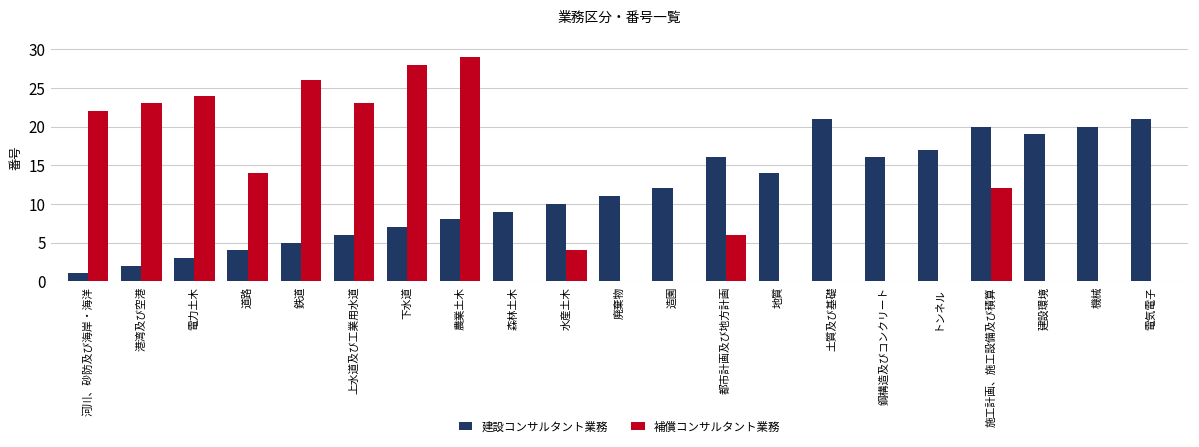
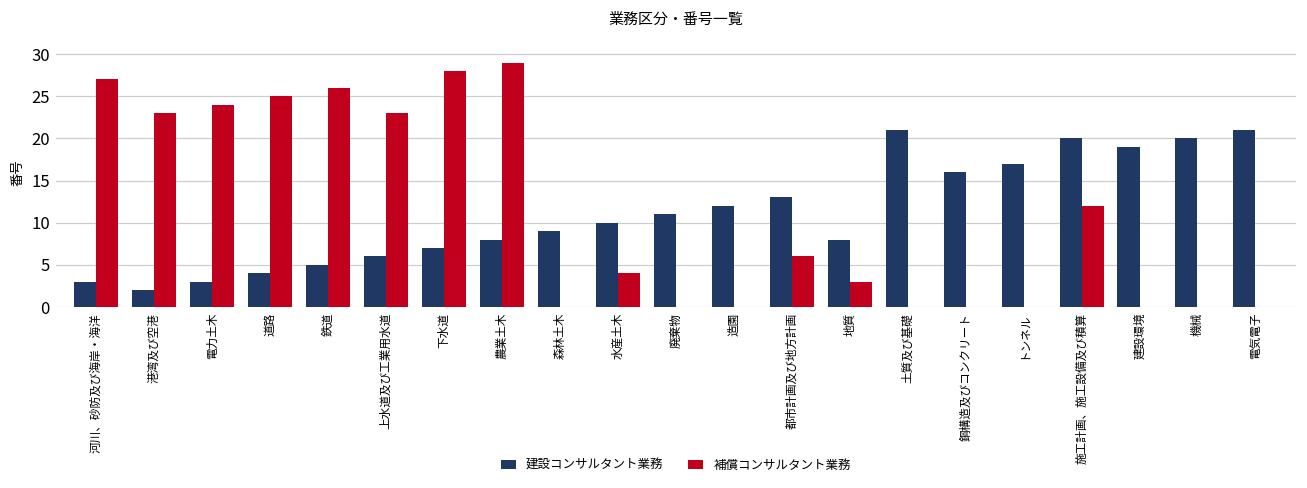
  {
    "建設コンサルタント業務": {
-     "河川、砂防及び海岸・海洋": 1,
+     "河川、砂防及び海岸・海洋": 3,
      "港湾及び空港": 2,
      "電力土木": 3,
      "道路": 4,
      "鉄道": 5,
      "上水道及び工業用水道": 6,
      "下水道": 7,
      "農業土木": 8,
      "森林土木": 9,
      "水産土木": 10,
      "廃棄物": 11,
      "造園": 12,
-     "都市計画及び地方計画": 16,
-     "地質": 14,
+     "都市計画及び地方計画": 13,
+     "地質": 8,
      "土質及び基礎": 21,
      "鋼構造及びコンクリート": 16,
      "トンネル": 17,
      "施工計画、施工設備及び積算": 20,
      "建設環境": 19,
      "機械": 20,
      "電気電子": 21
    },
    "補償コンサルタント業務": {
-     "河川、砂防及び海岸・海洋": 22,
+     "河川、砂防及び海岸・海洋": 27,
      "港湾及び空港": 23,
      "電力土木": 24,
-     "道路": 14,
+     "道路": 25,
      "鉄道": 26,
      "上水道及び工業用水道": 23,
      "下水道": 28,
      "農業土木": 29,
      "森林土木": 0,
      "水産土木": 4,
      "廃棄物": 0,
      "造園": 0,
      "都市計画及び地方計画": 6,
-     "地質": 0,
+     "地質": 3,
      "土質及び基礎": 0,
      "鋼構造及びコンクリート": 0,
      "トンネル": 0,
      "施工計画、施工設備及び積算": 12,
      "建設環境": 0,
      "機械": 0,
      "電気電子": 0
    }
  }
